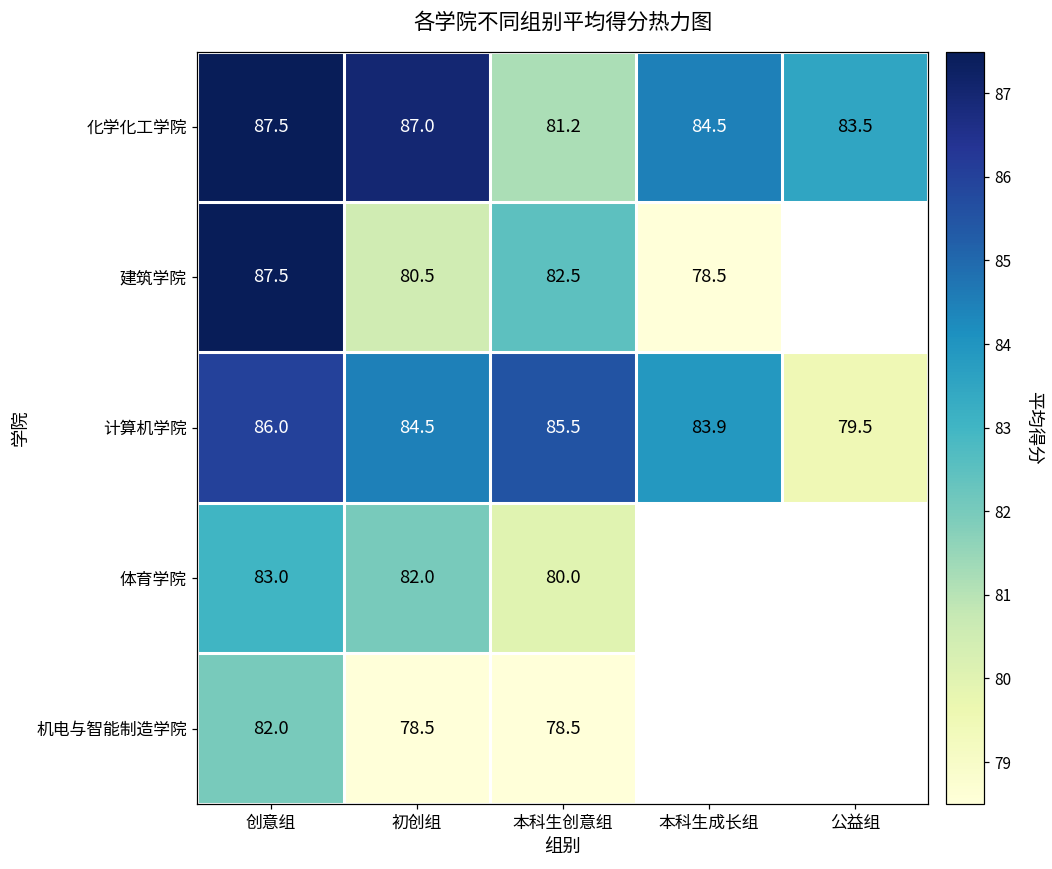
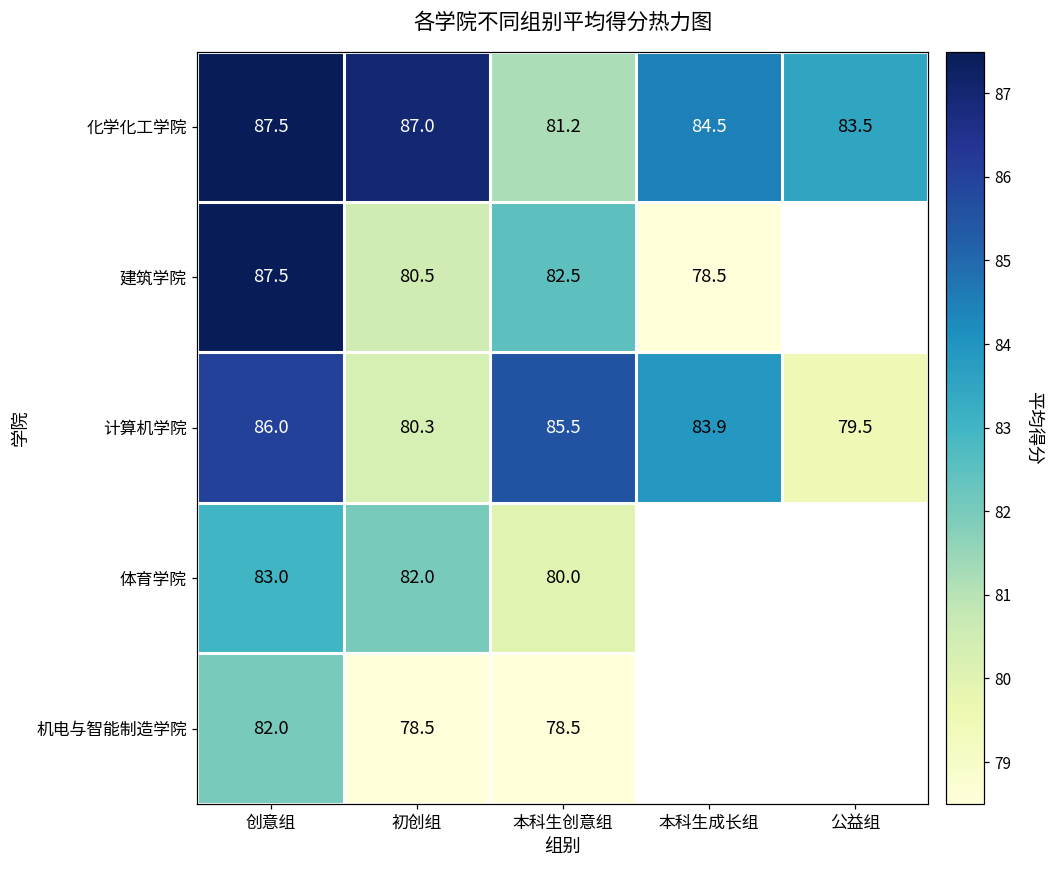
  {
    "化学化工学院": {
      "创意组": 87.5,
      "初创组": 87.0,
      "本科生创意组": 81.2,
      "本科生成长组": 84.5,
      "公益组": 83.5
    },
    "建筑学院": {
      "创意组": 87.5,
      "初创组": 80.5,
      "本科生创意组": 82.5,
      "本科生成长组": 78.5
    },
    "计算机学院": {
      "创意组": 86.0,
-     "初创组": 84.5,
+     "初创组": 80.3,
      "本科生创意组": 85.5,
      "本科生成长组": 83.9,
      "公益组": 79.5
    },
    "体育学院": {
      "创意组": 83.0,
      "初创组": 82.0,
      "本科生创意组": 80.0
    },
    "机电与智能制造学院": {
      "创意组": 82.0,
      "初创组": 78.5,
      "本科生创意组": 78.5
    }
  }
